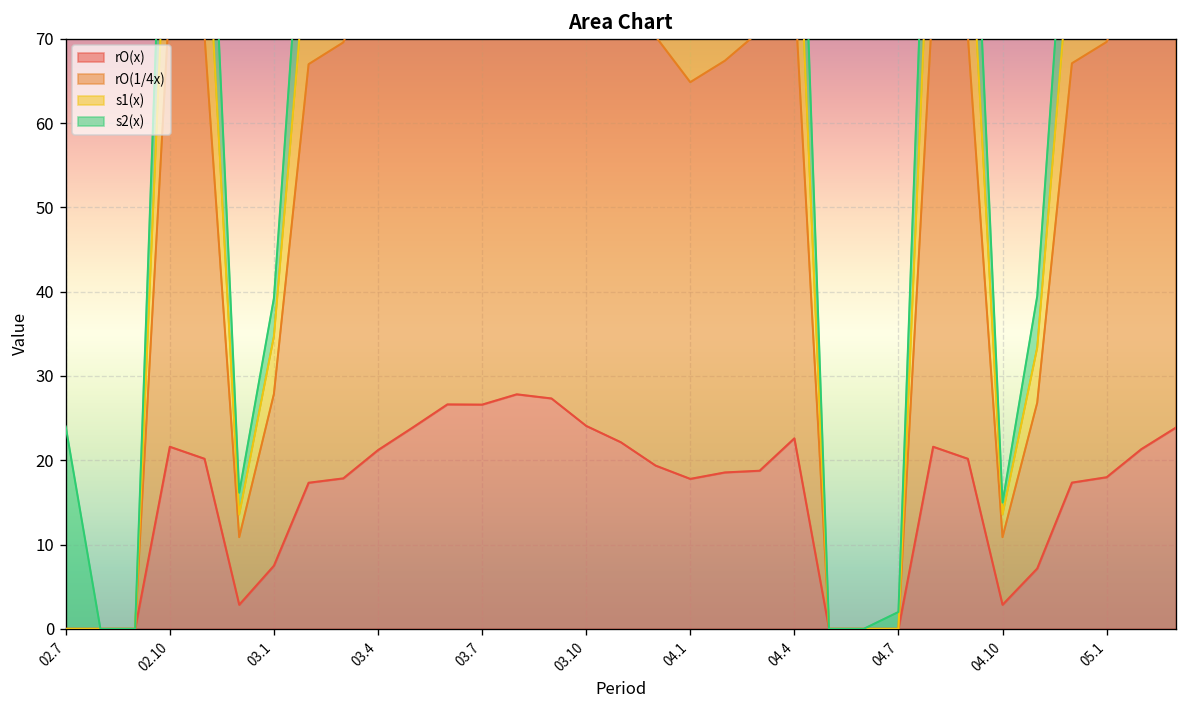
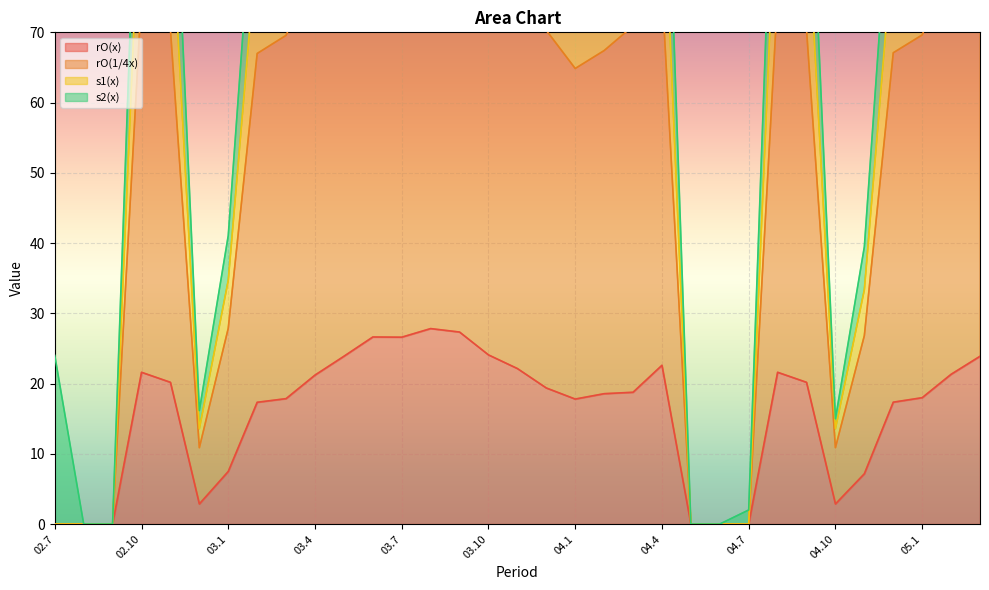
  {
    "s2(x)": {
      "02.7": 24,
-     "03.1": 5,
+     "03.1": 6,
      "04.7": 2,
      "04.10": 1
    }
  }
